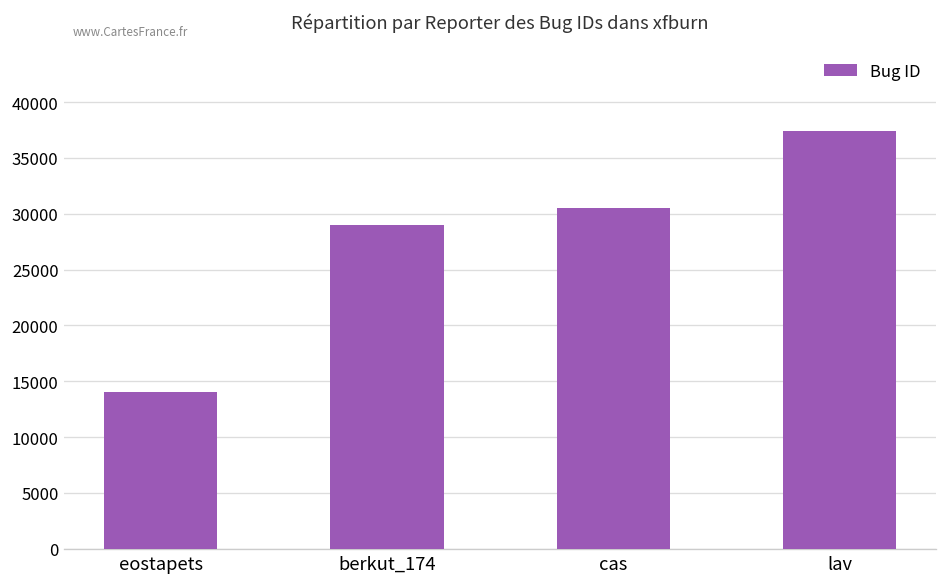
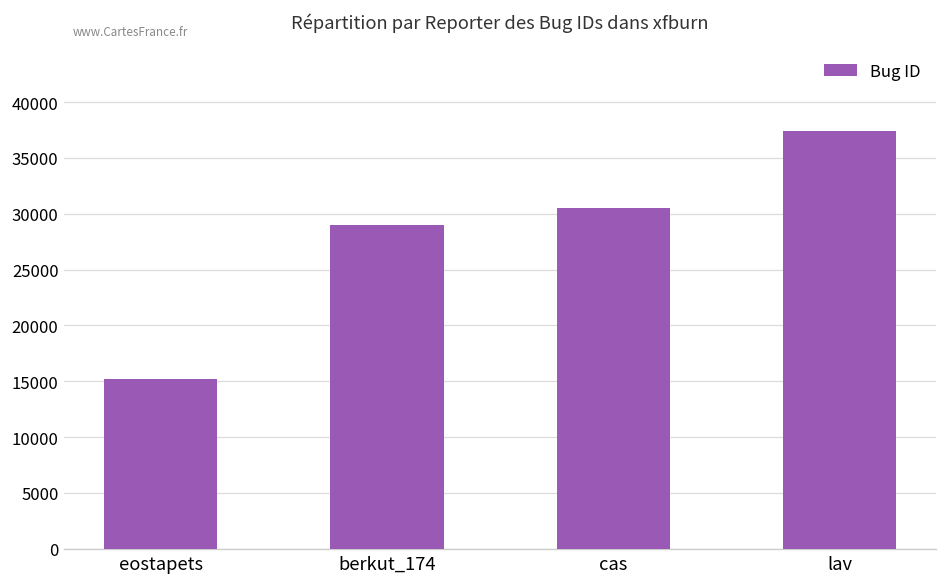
  {
-   "eostapets": 14000,
+   "eostapets": 15000,
    "berkut_174": 29000,
    "cas": 30000,
    "lav": 37000
  }
